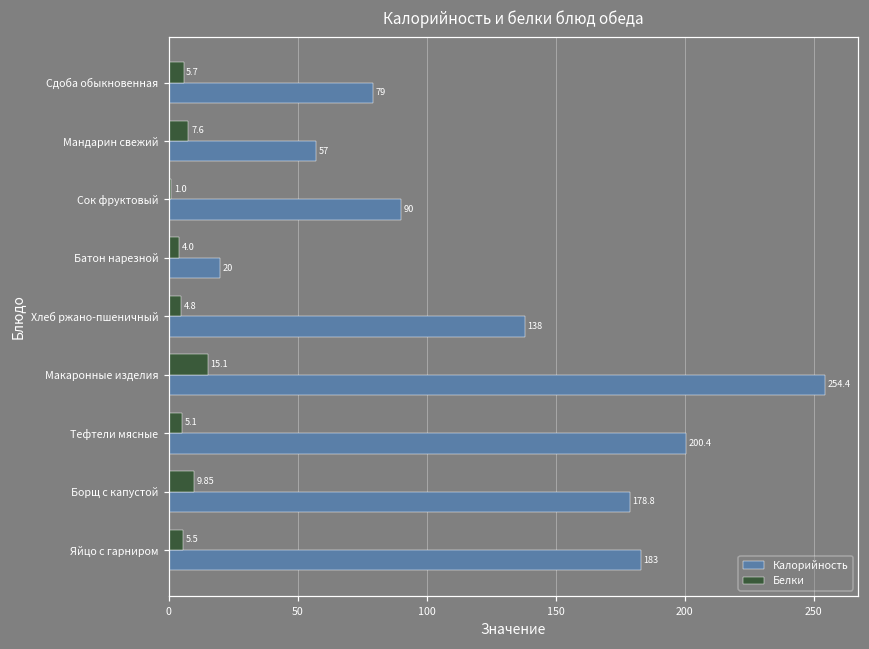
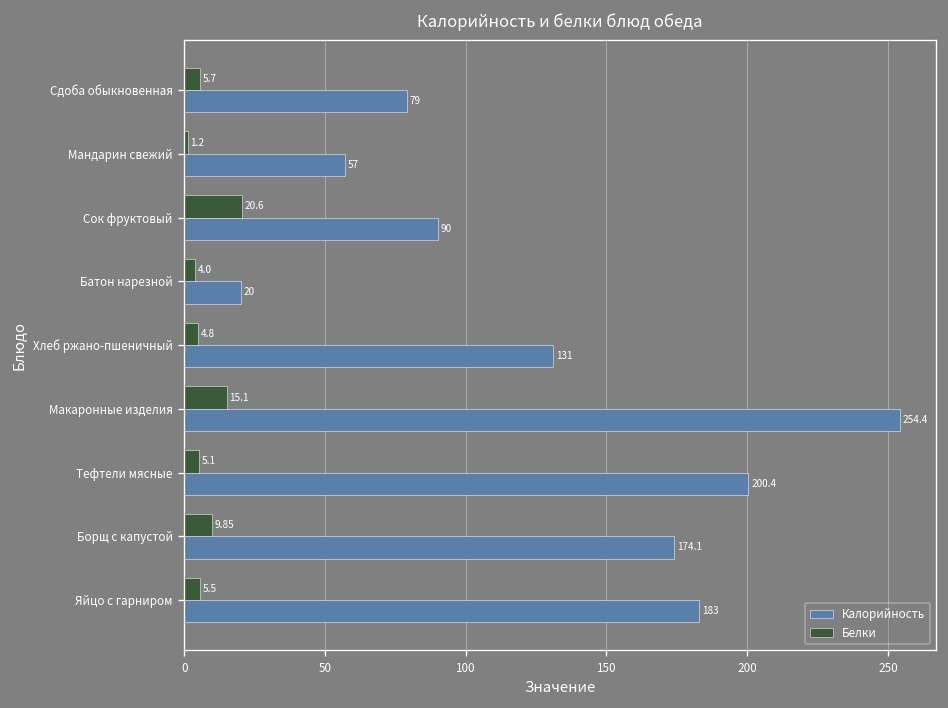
  {
    "Калорийность": {
      "Сдоба обыкновенная": 79,
      "Мандарин свежий": 57,
      "Сок фруктовый": 90,
      "Батон нарезной": 20,
-     "Хлеб ржано-пшеничный": 138,
+     "Хлеб ржано-пшеничный": 131,
      "Макаронные изделия": 254.4,
      "Тефтели мясные": 200.4,
-     "Борщ с капустой": 178.8,
+     "Борщ с капустой": 174.1,
      "Яйцо с гарниром": 183
    },
    "Белки": {
      "Сдоба обыкновенная": 5.7,
-     "Мандарин свежий": 7.6,
-     "Сок фруктовый": 1.0,
+     "Мандарин свежий": 1.2,
+     "Сок фруктовый": 20.6,
      "Батон нарезной": 4.0,
      "Хлеб ржано-пшеничный": 4.8,
      "Макаронные изделия": 15.1,
      "Тефтели мясные": 5.1,
      "Борщ с капустой": 9.85,
      "Яйцо с гарниром": 5.5
    }
  }
